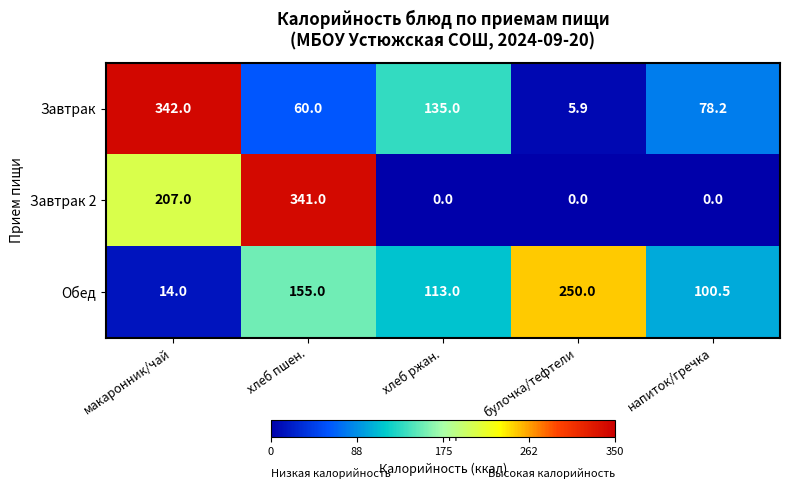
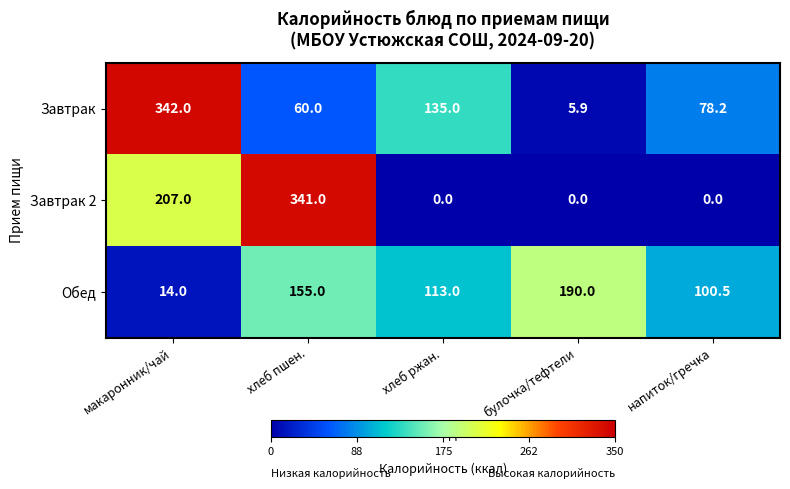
  {
    "Завтрак": {
      "макаронник/чай": 342.0,
      "хлеб пшен.": 60.0,
      "хлеб ржан.": 135.0,
      "булочка/тефтели": 5.9,
      "напиток/гречка": 78.2
    },
    "Завтрак 2": {
      "макаронник/чай": 207.0,
      "хлеб пшен.": 341.0,
      "хлеб ржан.": 0.0,
      "булочка/тефтели": 0.0,
      "напиток/гречка": 0.0
    },
    "Обед": {
      "макаронник/чай": 14.0,
      "хлеб пшен.": 155.0,
      "хлеб ржан.": 113.0,
-     "булочка/тефтели": 250.0,
+     "булочка/тефтели": 190.0,
      "напиток/гречка": 100.5
    }
  }
